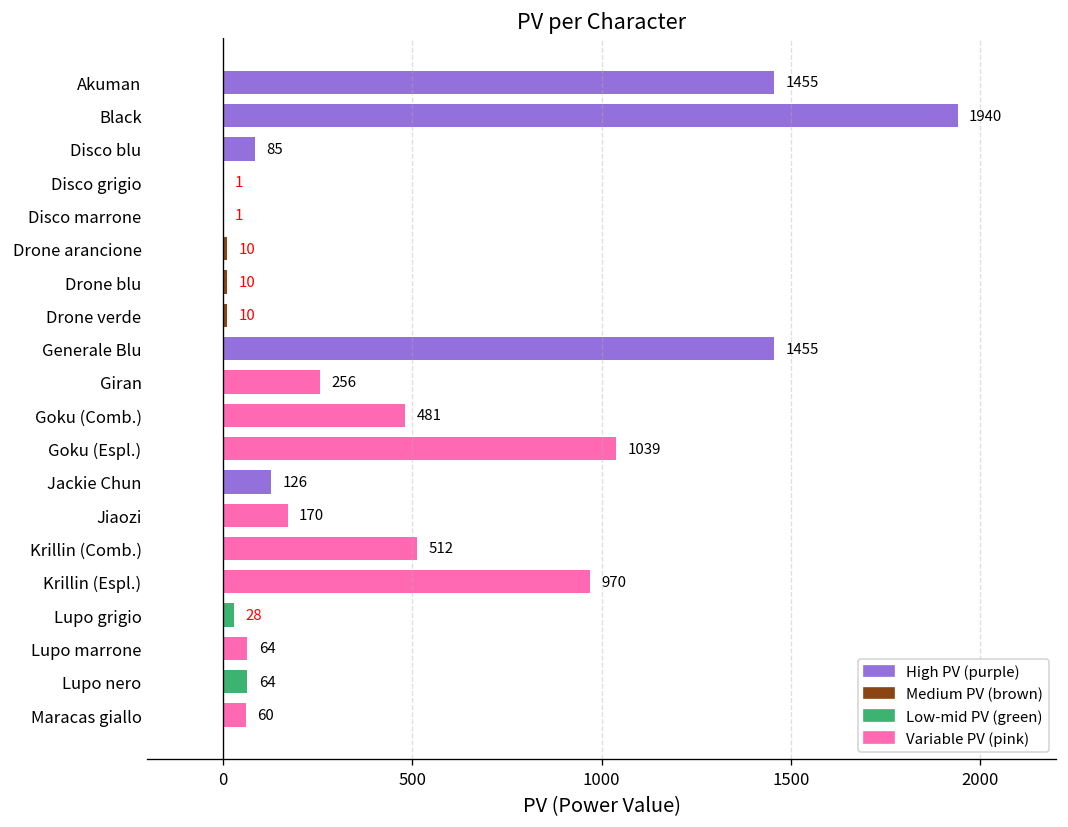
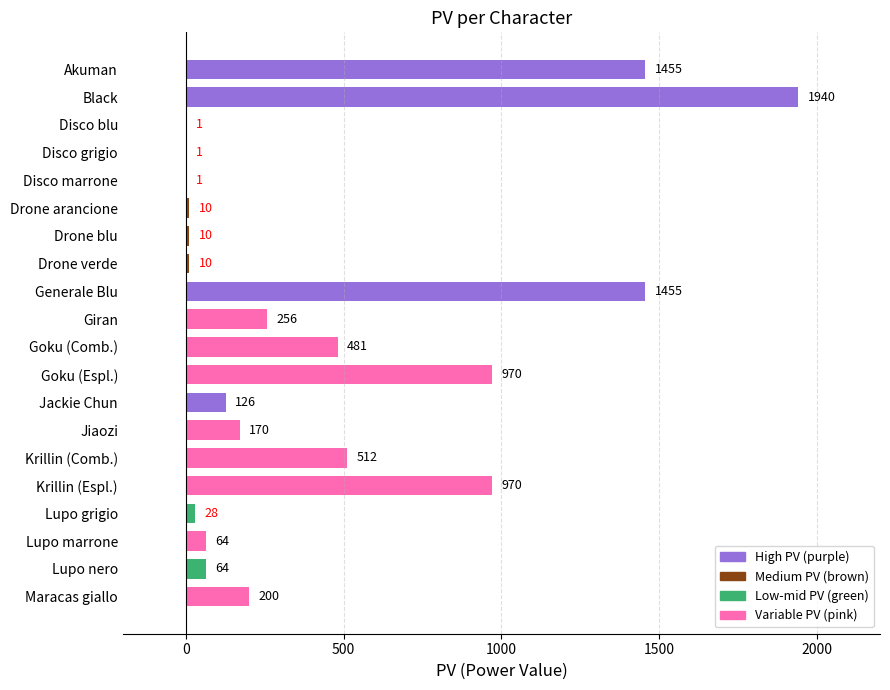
  {
    "Akuman": 1455,
    "Black": 1940,
-   "Disco blu": 85,
+   "Disco blu": 1,
    "Disco grigio": 1,
    "Disco marrone": 1,
    "Drone arancione": 10,
    "Drone blu": 10,
    "Drone verde": 10,
    "Generale Blu": 1455,
    "Giran": 256,
    "Goku (Comb.)": 481,
-   "Goku (Espl.)": 1039,
+   "Goku (Espl.)": 970,
    "Jackie Chun": 126,
    "Jiaozi": 170,
    "Krillin (Comb.)": 512,
    "Krillin (Espl.)": 970,
    "Lupo grigio": 28,
    "Lupo marrone": 64,
    "Lupo nero": 64,
-   "Maracas giallo": 60
+   "Maracas giallo": 200
  }
